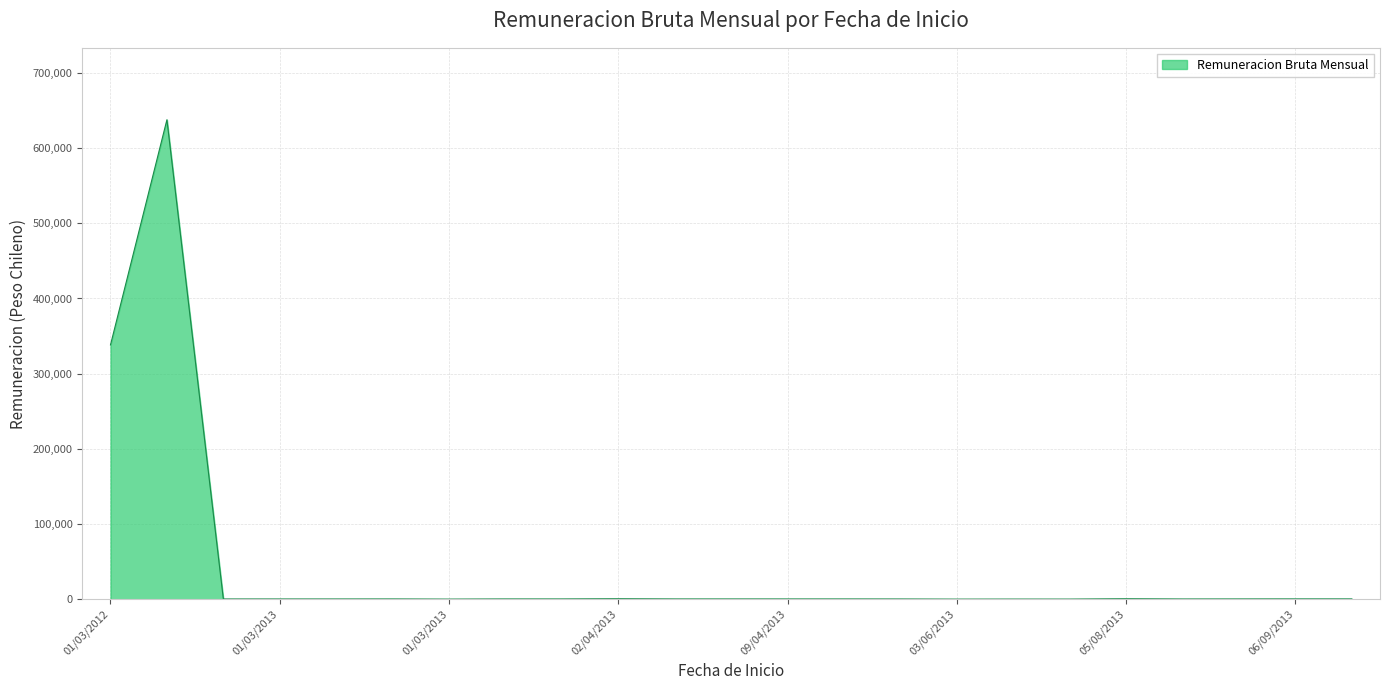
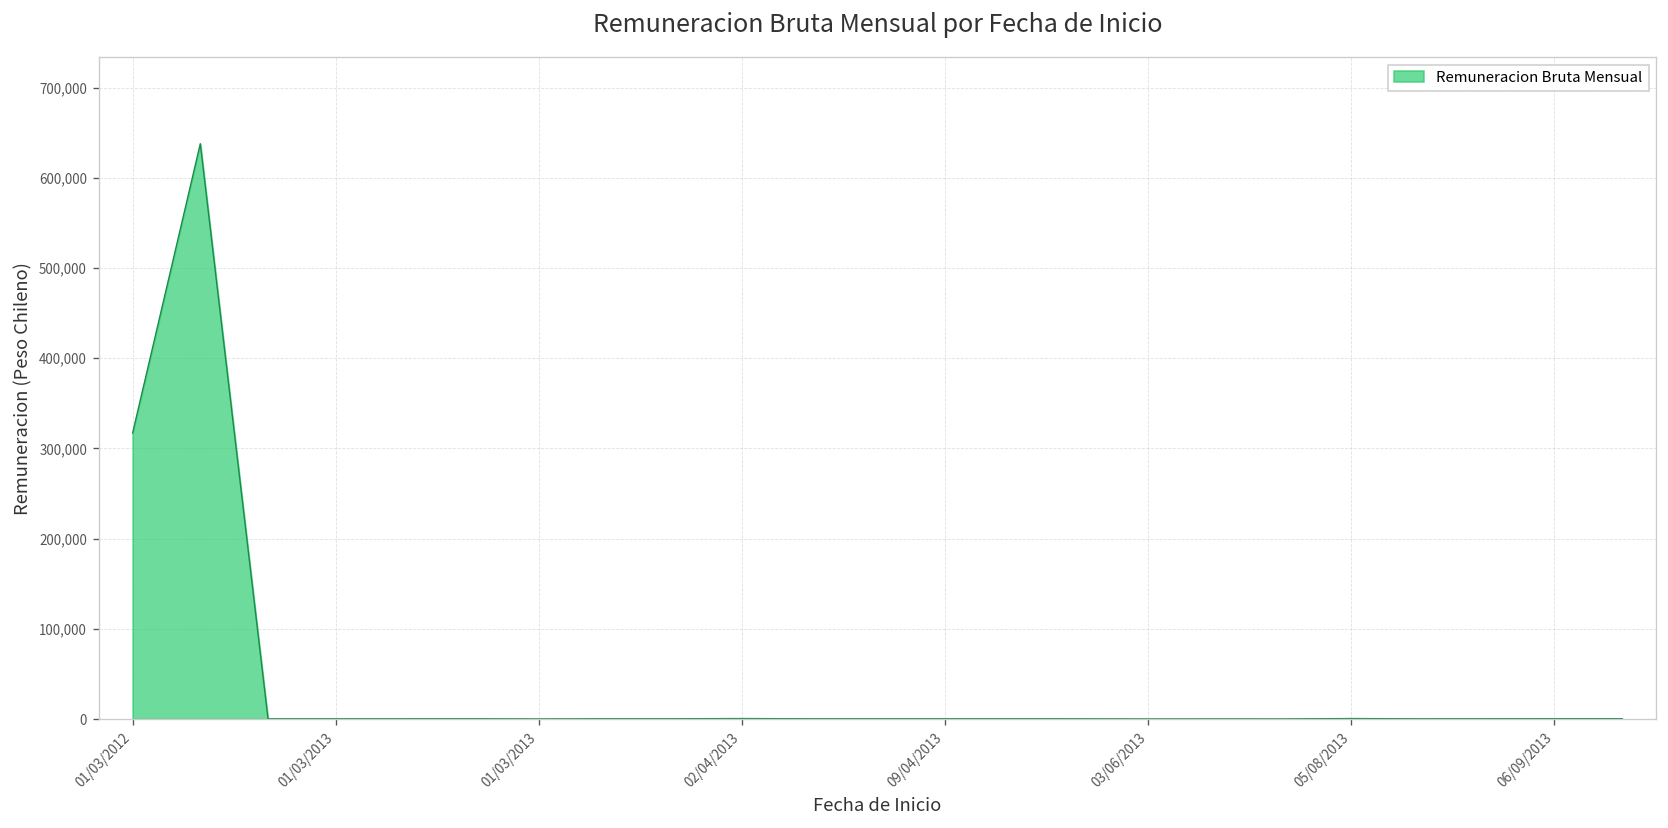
  {
-   "01/03/2012": "340,000",
+   "01/03/2012": "320,000",
    "02/04/2013": "0",
    "09/04/2013": "0",
    "03/06/2013": "0",
    "06/09/2013": "0"
  }
